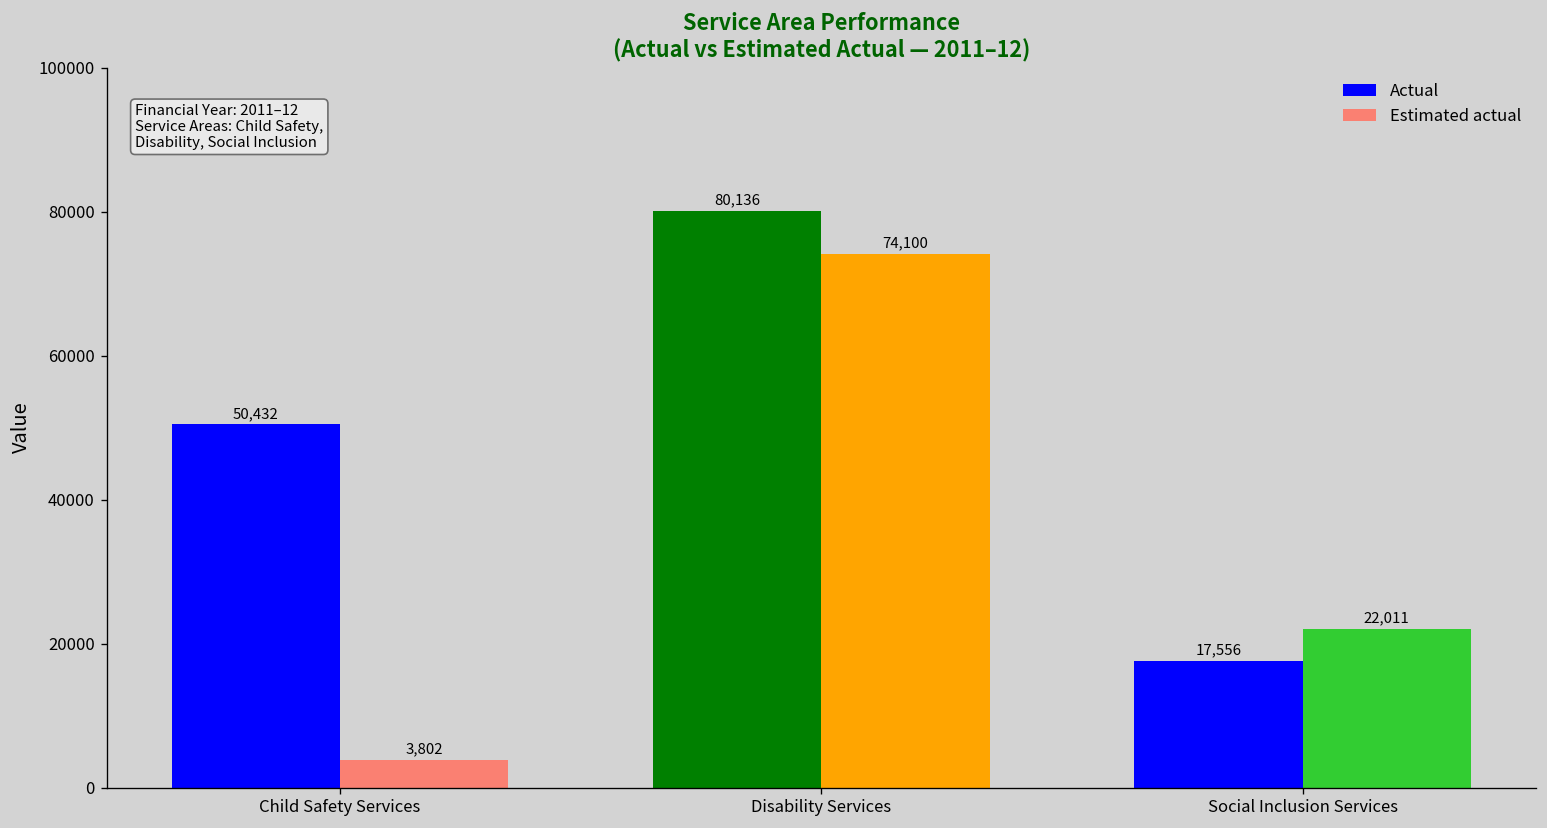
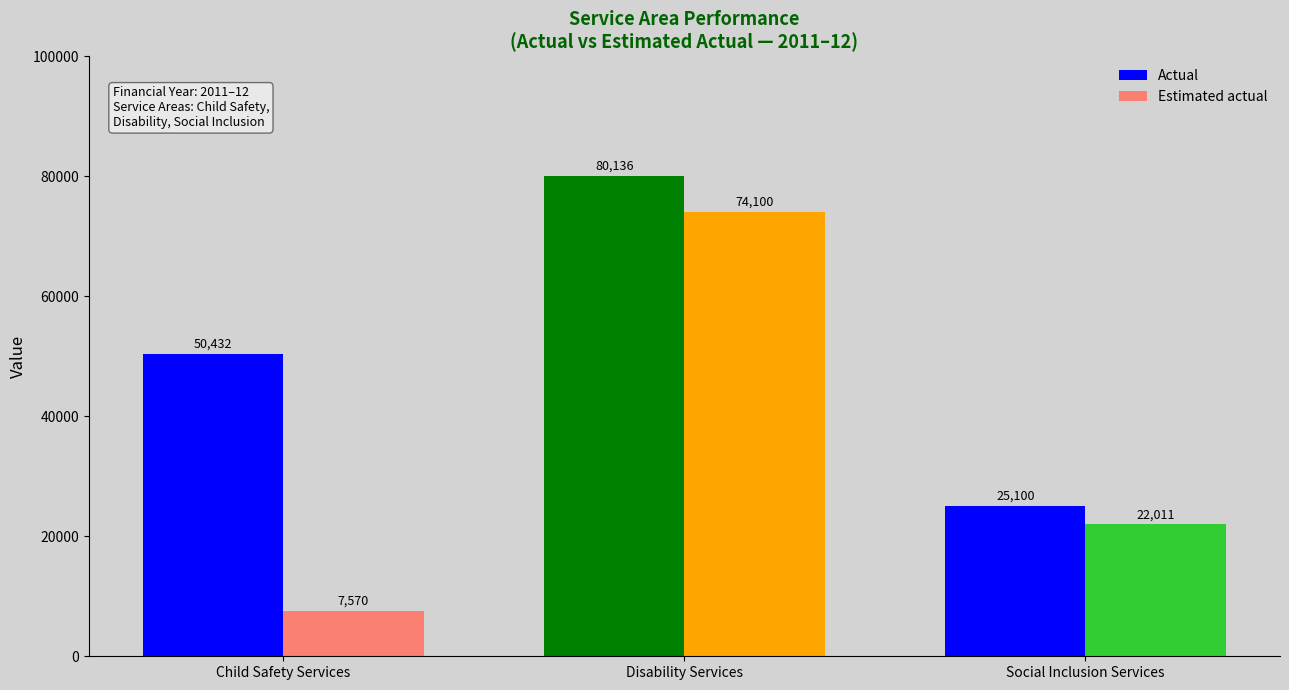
  {
    "Actual": {
      "Child Safety Services": "50,432",
      "Disability Services": "80,136",
-     "Social Inclusion Services": "17,556"
+     "Social Inclusion Services": "25,100"
    },
    "Estimated actual": {
-     "Child Safety Services": "3,802",
+     "Child Safety Services": "7,570",
      "Disability Services": "74,100",
      "Social Inclusion Services": "22,011"
    }
  }
